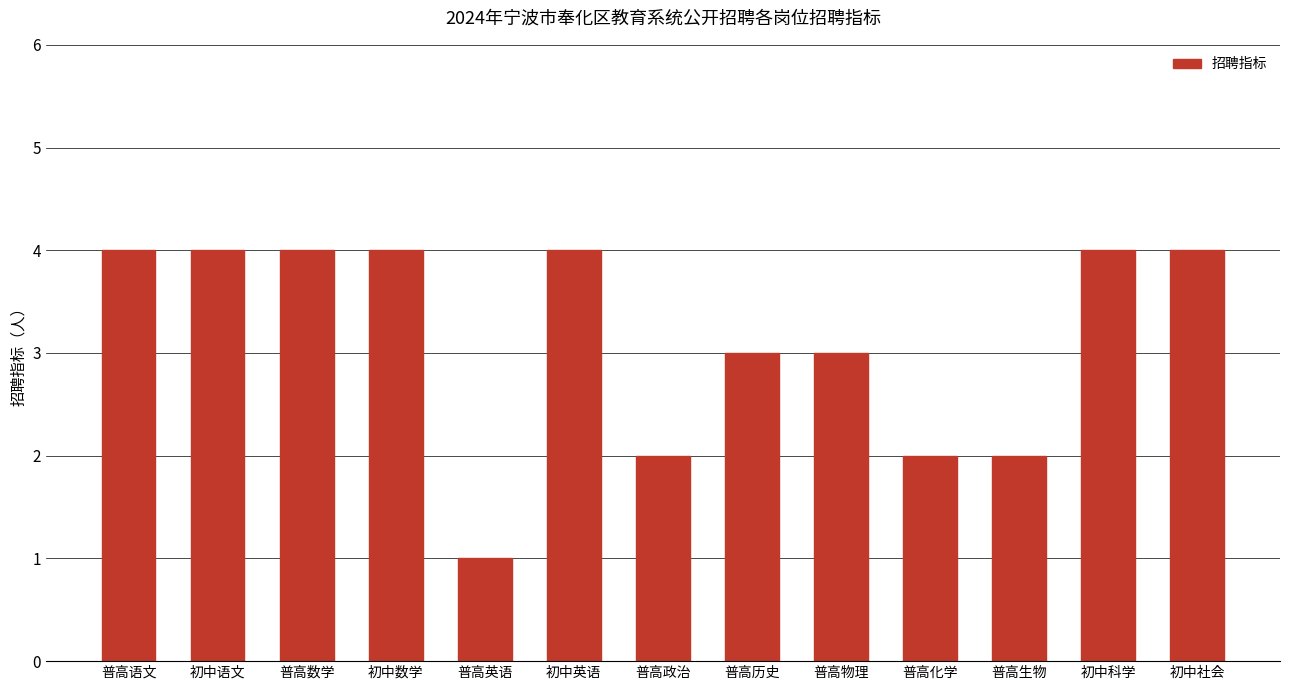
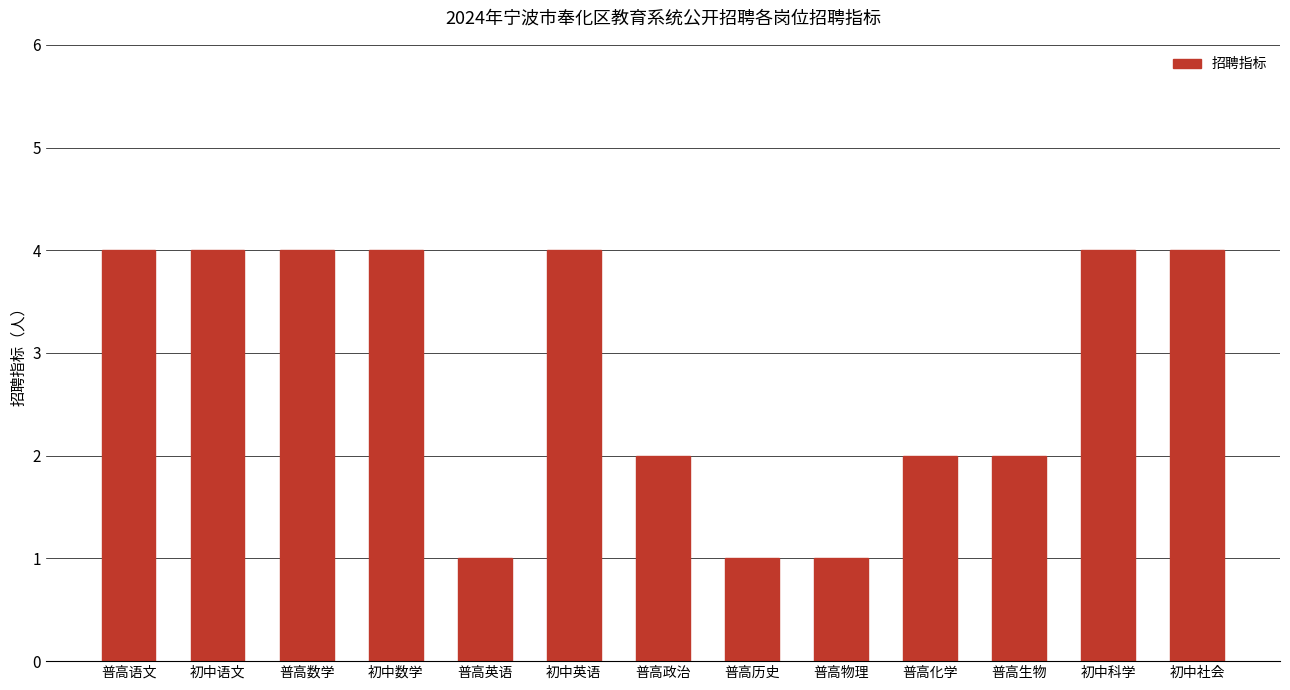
  {
    "普高语文": 4,
    "初中语文": 4,
    "普高数学": 4,
    "初中数学": 4,
    "普高英语": 1,
    "初中英语": 4,
    "普高政治": 2,
-   "普高历史": 3,
-   "普高物理": 3,
+   "普高历史": 1,
+   "普高物理": 1,
    "普高化学": 2,
    "普高生物": 2,
    "初中科学": 4,
    "初中社会": 4
  }
